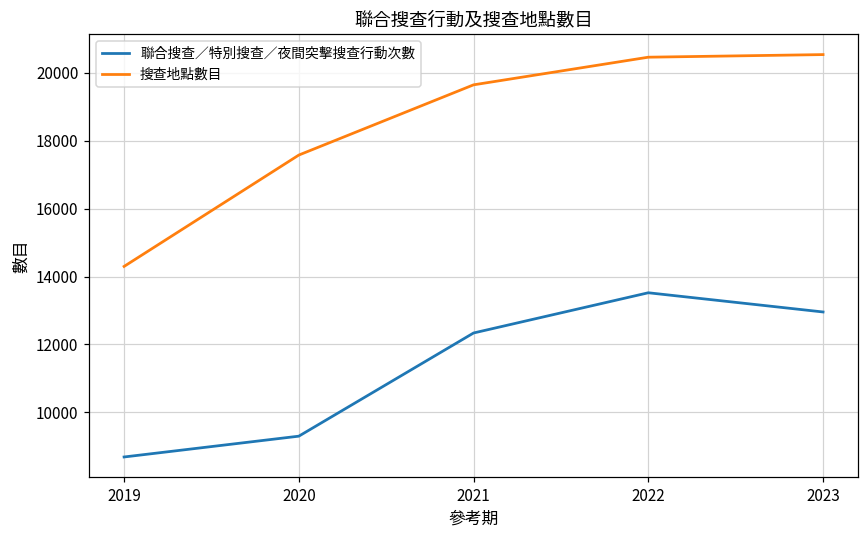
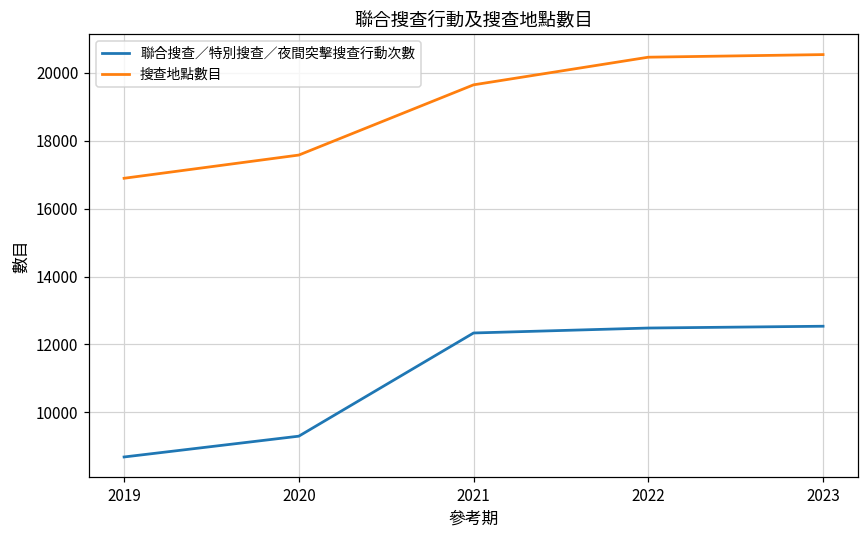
  {
    "聯合搜查／特別搜查／夜間突擊搜查行動次數": {
      "2019": 8700,
      "2020": 9300,
      "2021": 12300,
-     "2022": 13500,
-     "2023": 13000
+     "2022": 12500,
+     "2023": 12500
    },
    "搜查地點數目": {
-     "2019": 14300,
+     "2019": 16900,
      "2020": 17600,
      "2021": 19700,
      "2022": 20500,
      "2023": 20500
    }
  }
